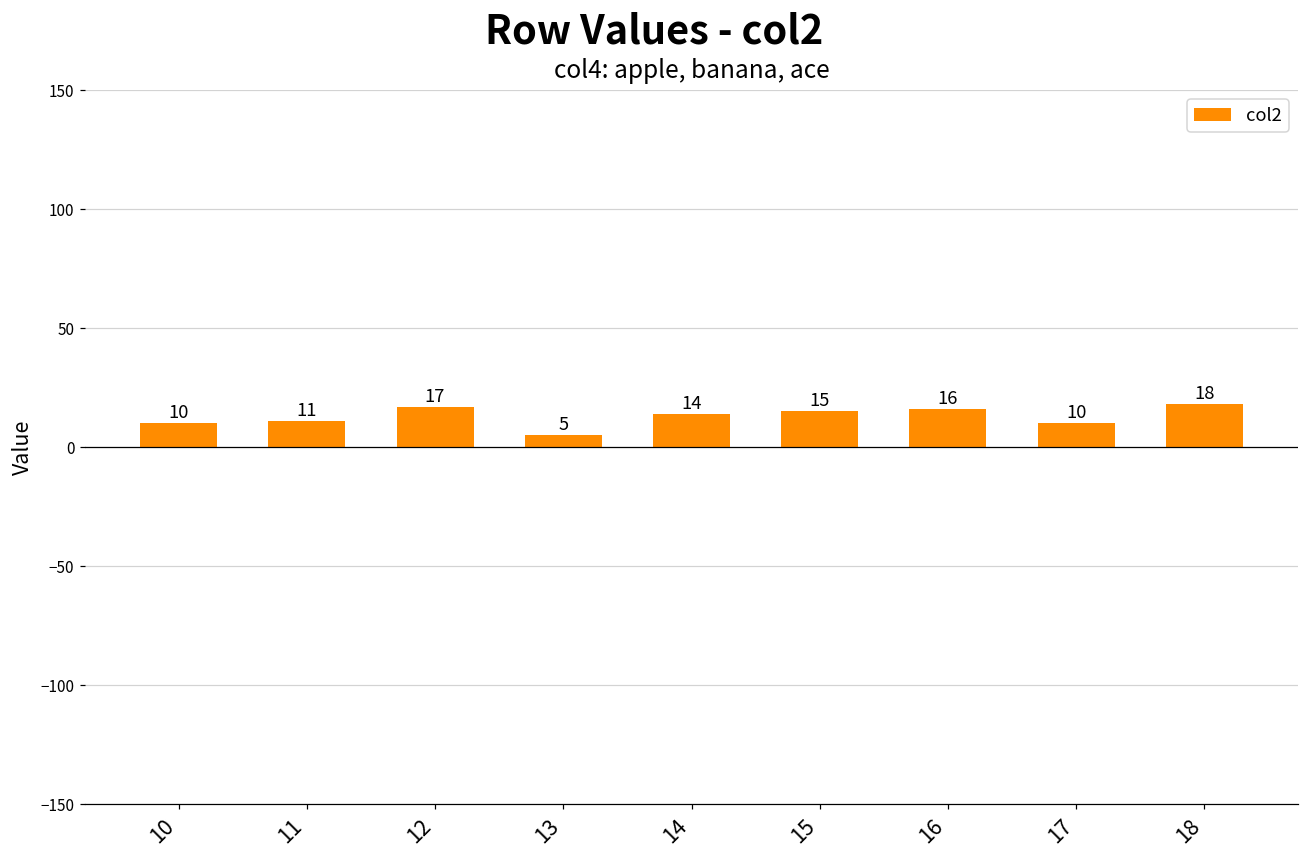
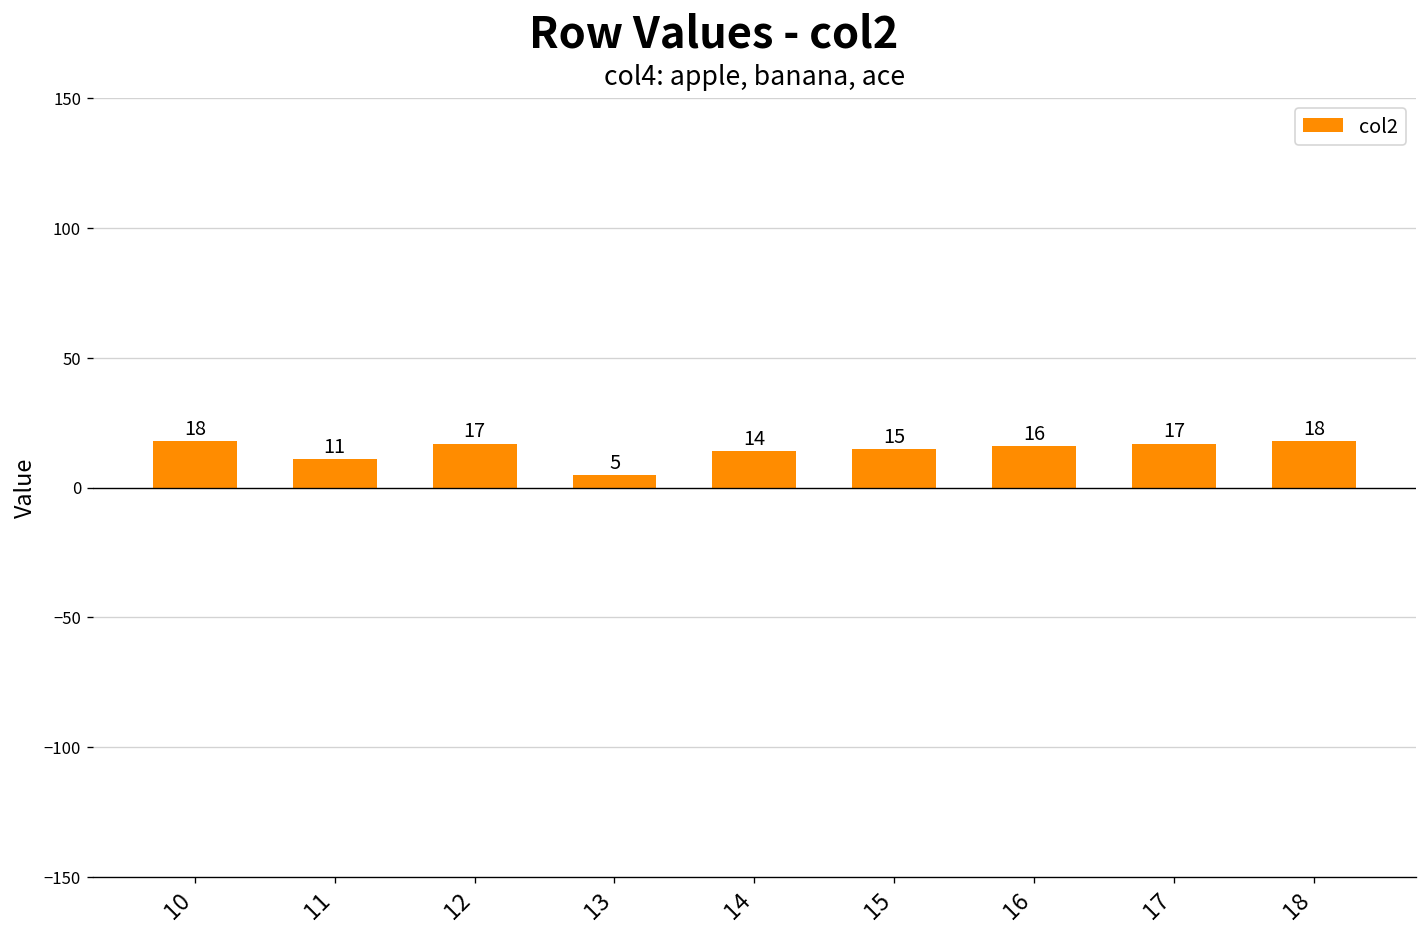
  {
-   "10": 10,
+   "10": 18,
    "11": 11,
    "12": 17,
    "13": 5,
    "14": 14,
    "15": 15,
    "16": 16,
-   "17": 10,
+   "17": 17,
    "18": 18
  }
